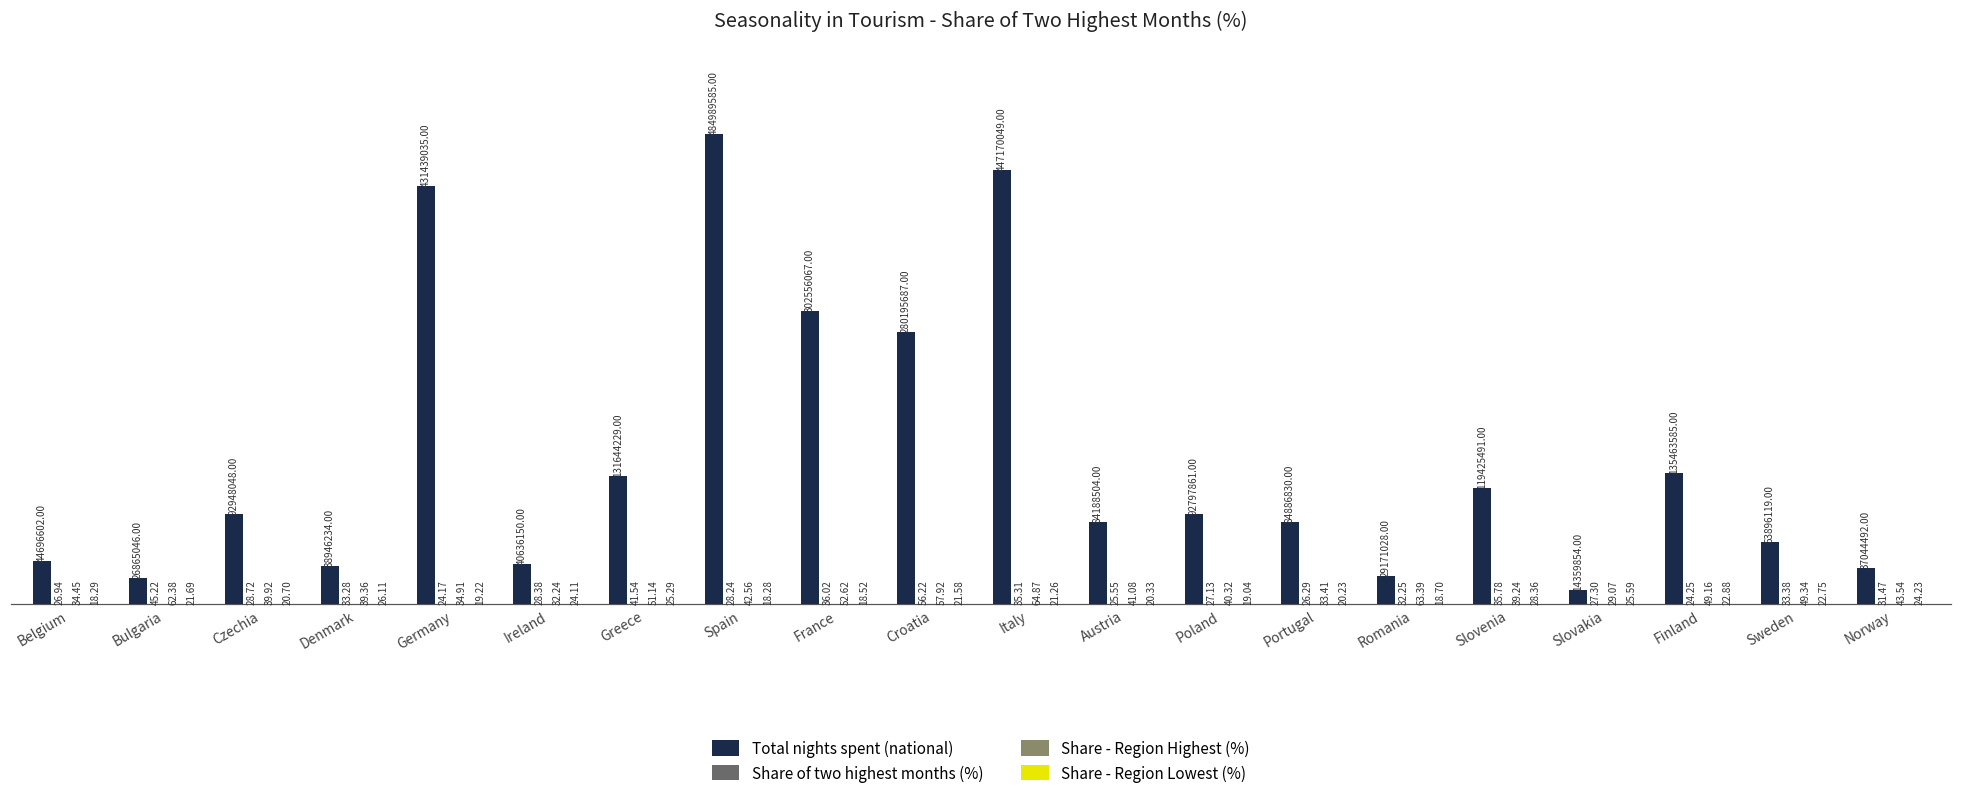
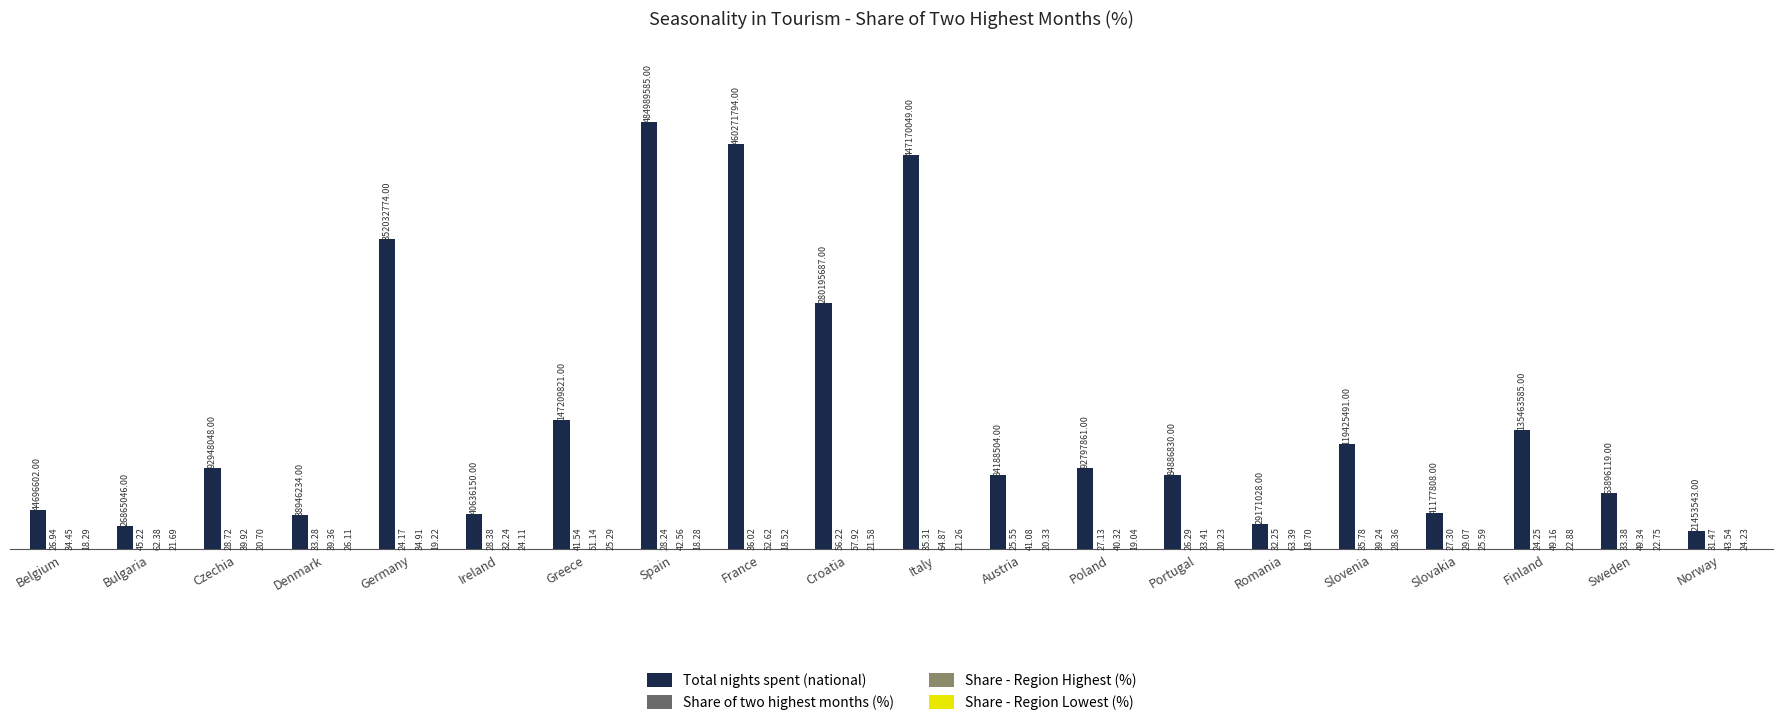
  {
    "Total nights spent (national)": {
      "Belgium": 44696602.00,
      "Bulgaria": 26865046.00,
      "Czechia": 92948048.00,
      "Denmark": 38946234.00,
-     "Germany": 431439035.00,
+     "Germany": 352032774.00,
      "Ireland": 40636150.00,
-     "Greece": 131644229.00,
+     "Greece": 147209821.00,
      "Spain": 484989585.00,
-     "France": 302556067.00,
+     "France": 460271794.00,
      "Croatia": 280195687.00,
      "Italy": 447170049.00,
      "Austria": 84188504.00,
      "Poland": 92797861.00,
      "Portugal": 84886830.00,
      "Romania": 29171028.00,
      "Slovenia": 119425491.00,
-     "Slovakia": 14359854.00,
+     "Slovakia": 41177808.00,
      "Finland": 135463585.00,
      "Sweden": 63896119.00,
-     "Norway": 37044492.00
+     "Norway": 21453543.00
    },
    "Share - Region Lowest (%)": {
      "Belgium": 18.29,
      "Bulgaria": 21.69,
      "Czechia": 20.70,
      "Denmark": 26.11,
      "Germany": 19.22,
      "Ireland": 24.11,
      "Greece": 25.29,
      "Spain": 18.28,
      "France": 18.52,
      "Croatia": 21.58,
      "Italy": 21.26,
      "Austria": 20.33,
      "Poland": 19.04,
      "Portugal": 20.23,
      "Romania": 18.70,
      "Slovenia": 28.36,
      "Slovakia": 25.59,
      "Finland": 22.88,
      "Sweden": 22.75,
      "Norway": 24.23
    }
  }
